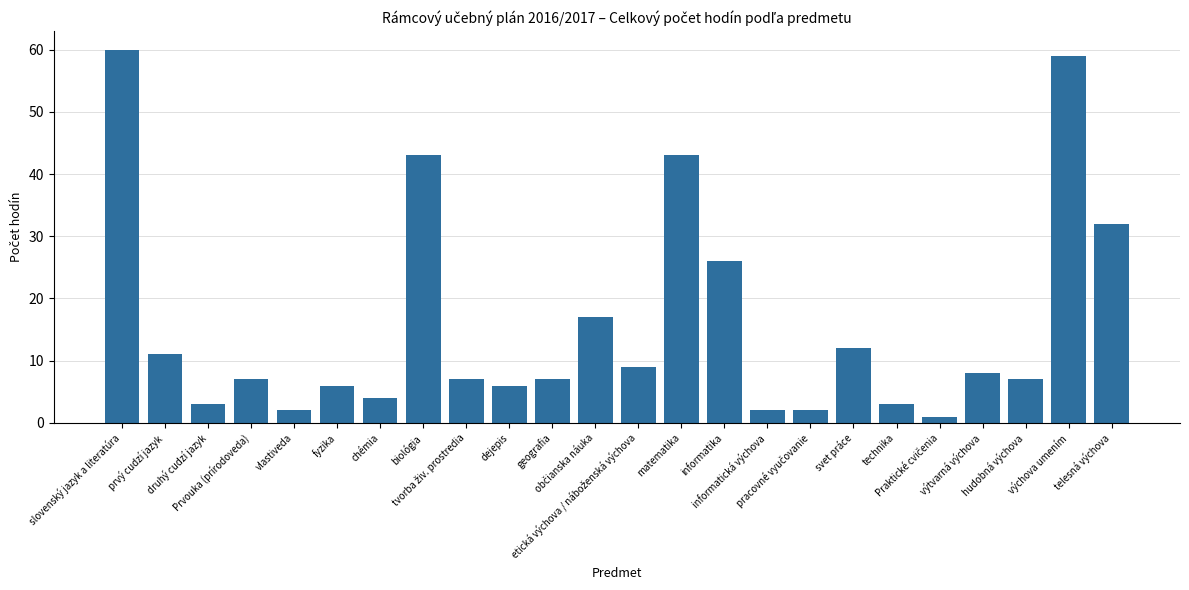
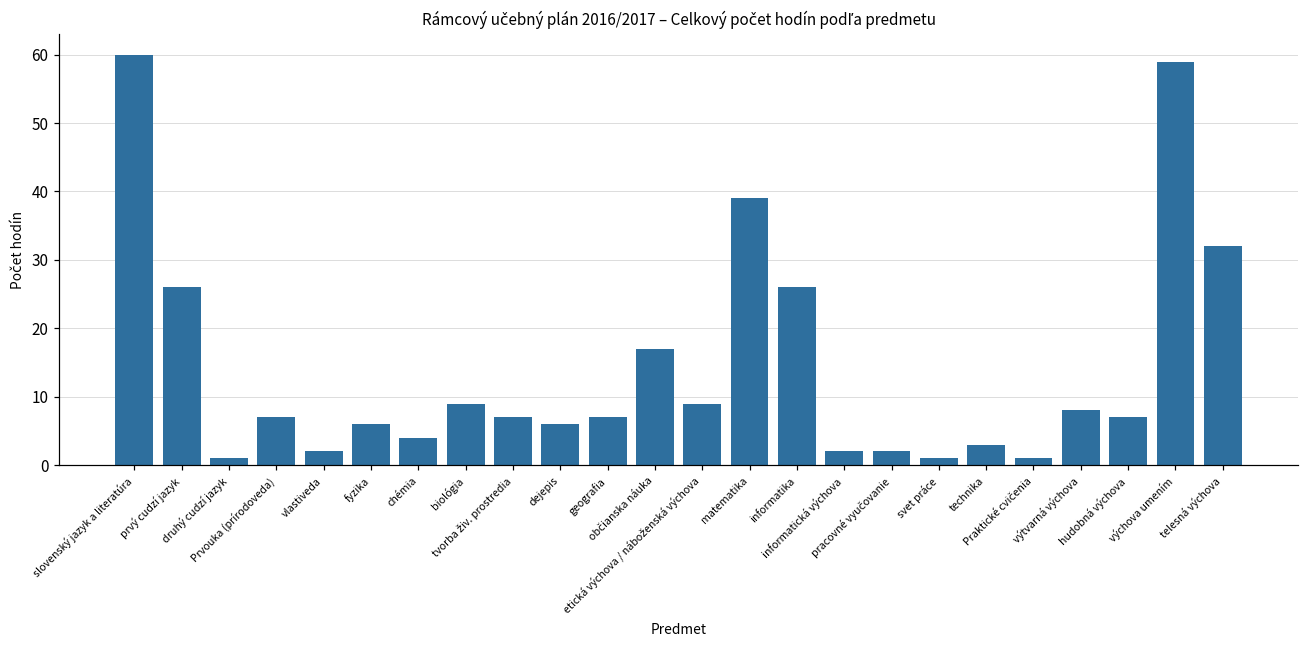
  {
    "slovenský jazyk a literatúra": 60,
-   "prvý cudzí jazyk": 11,
-   "druhý cudzí jazyk": 3,
+   "prvý cudzí jazyk": 26,
+   "druhý cudzí jazyk": 1,
    "Prvouka (prírodoveda)": 7,
    "vlastiveda": 2,
    "fyzika": 6,
    "chémia": 4,
-   "biológia": 43,
+   "biológia": 9,
    "tvorba živ. prostredia": 7,
    "dejepis": 6,
    "geografia": 7,
    "občianska náuka": 17,
    "etická výchova / náboženská výchova": 9,
-   "matematika": 43,
+   "matematika": 39,
    "informatika": 26,
    "informatická výchova": 2,
    "pracovné vyučovanie": 2,
-   "svet práce": 12,
+   "svet práce": 1,
    "technika": 3,
    "Praktické cvičenia": 1,
    "výtvarná výchova": 8,
    "hudobná výchova": 7,
    "výchova umením": 59,
    "telesná výchova": 32
  }
